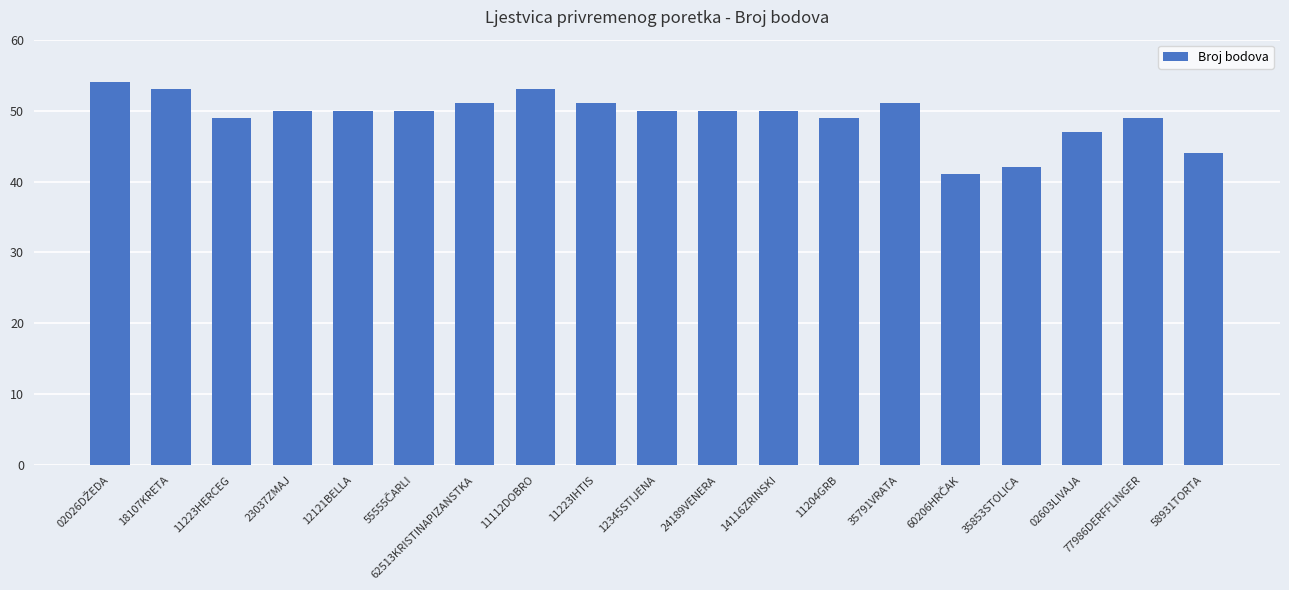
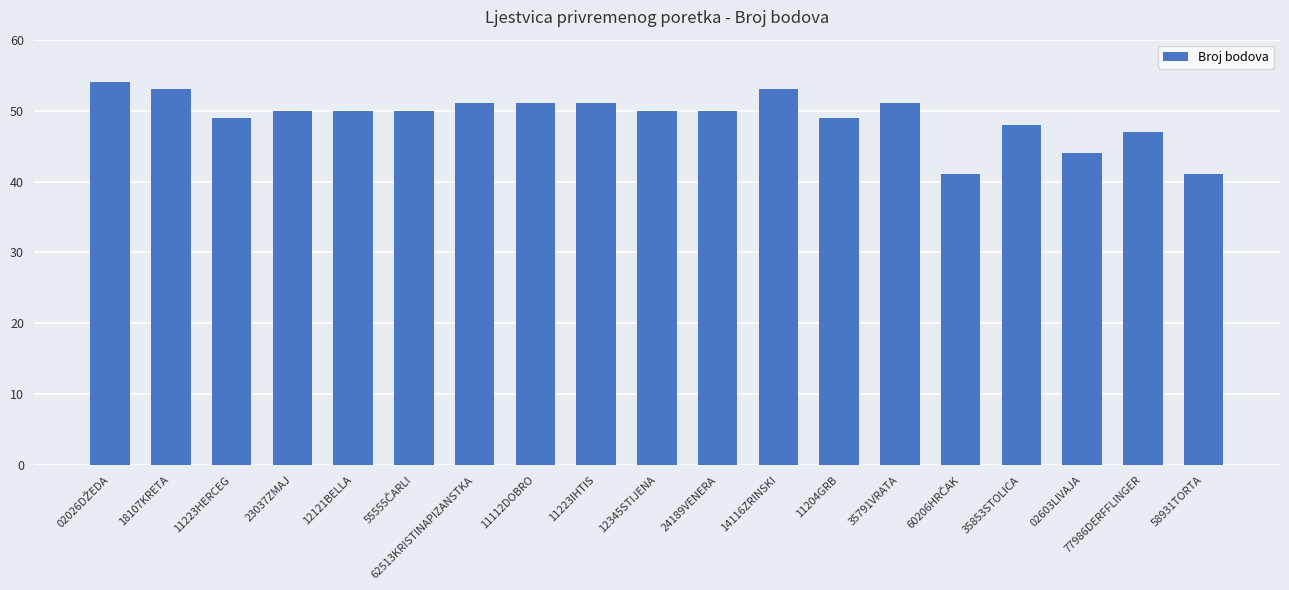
  {
    "02026DŽEDA": 54,
    "18107KRETA": 53,
    "11223HERCEG": 49,
    "23037ZMAJ": 50,
    "12121BELLA": 50,
    "55555ČARLI": 50,
    "62513KRISTINAPIZANSTKA": 51,
-   "11112DOBRO": 53,
+   "11112DOBRO": 51,
    "11223IHTIS": 51,
    "12345STIJENA": 50,
    "24189VENERA": 50,
-   "14116ZRINSKI": 50,
+   "14116ZRINSKI": 53,
    "11204GRB": 49,
    "35791VRATA": 51,
    "60206HRČAK": 41,
-   "35853STOLICA": 42,
-   "02603LIVAJA": 47,
-   "77986DERFFLINGER": 49,
-   "58931TORTA": 44
+   "35853STOLICA": 48,
+   "02603LIVAJA": 44,
+   "77986DERFFLINGER": 47,
+   "58931TORTA": 41
  }
